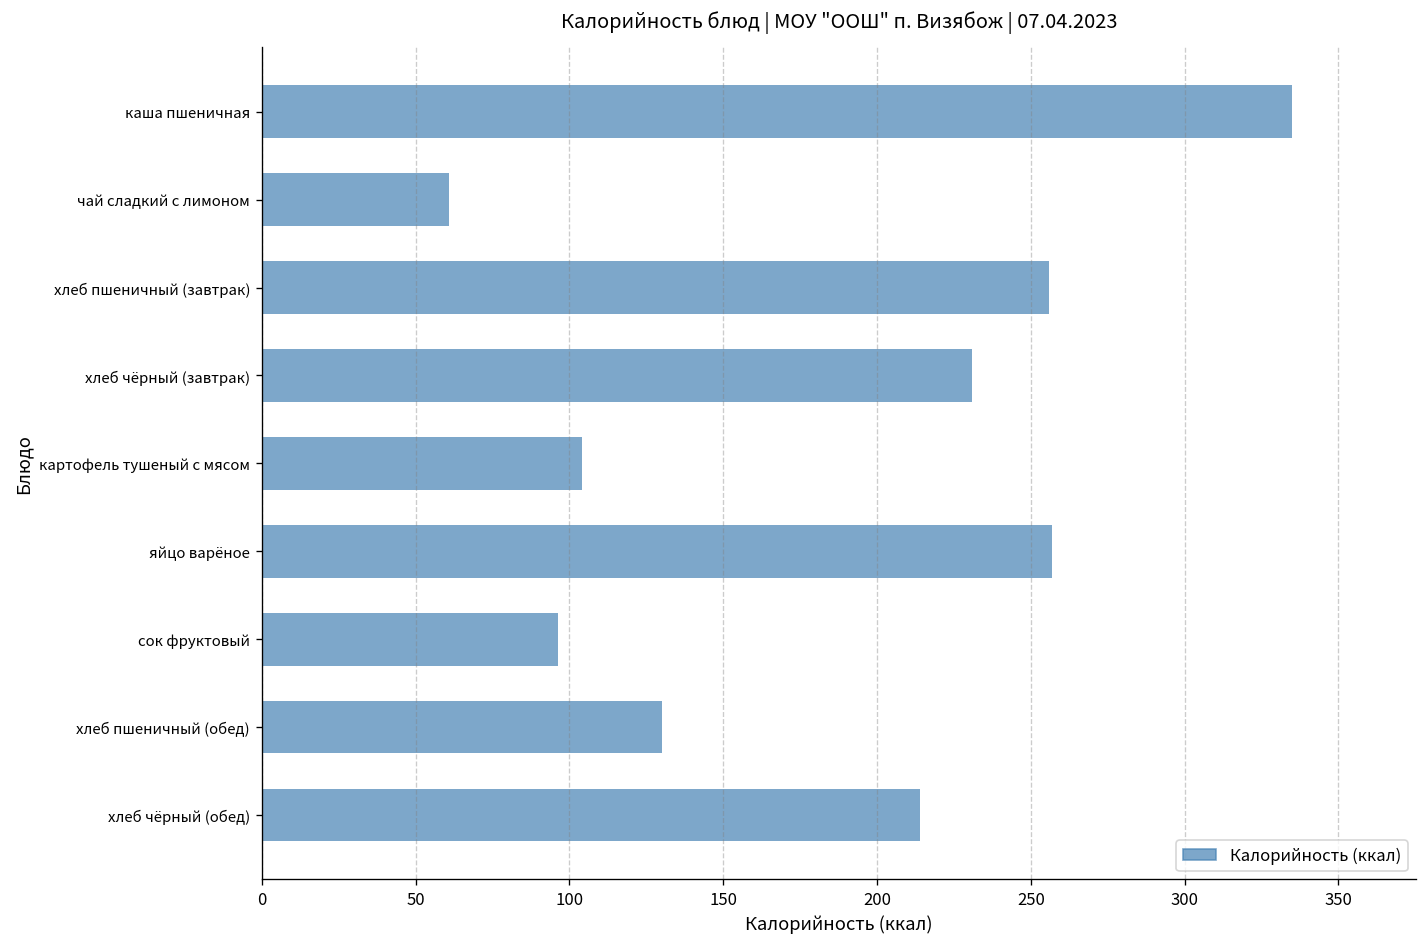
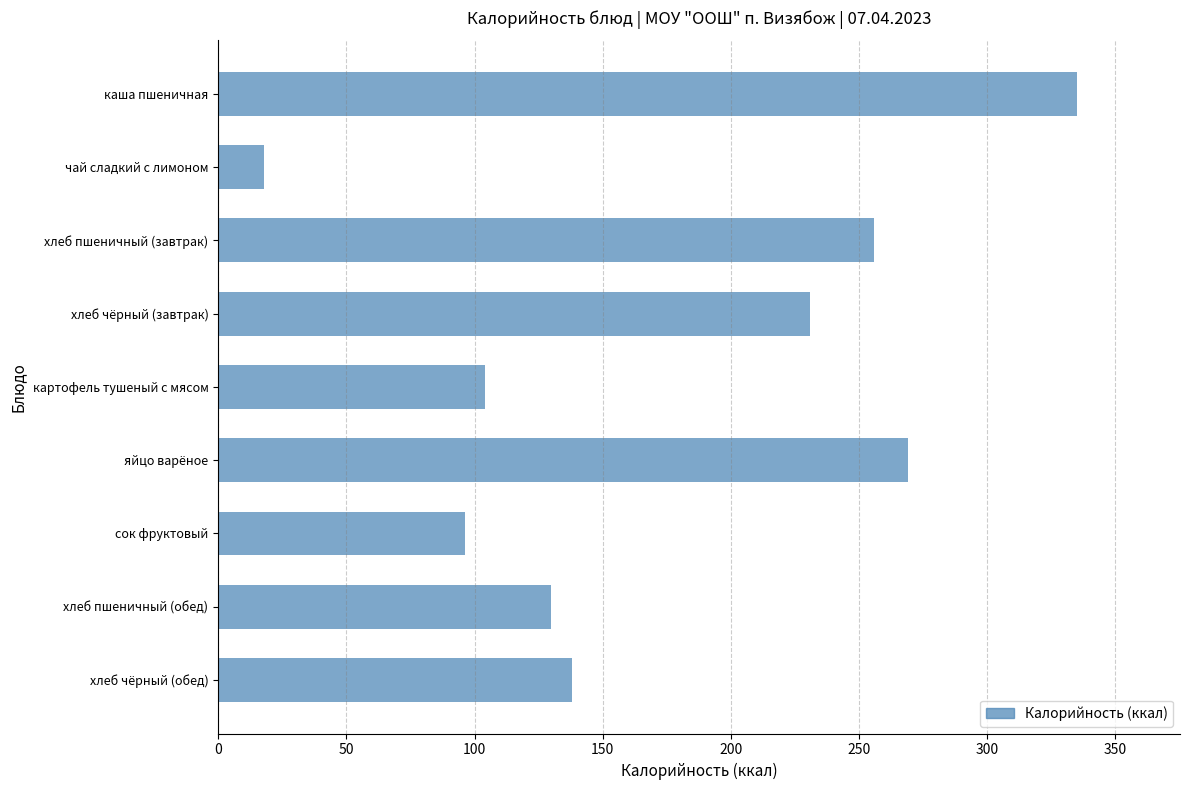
  {
    "каша пшеничная": 335,
-   "чай сладкий с лимоном": 61,
+   "чай сладкий с лимоном": 18,
    "хлеб пшеничный (завтрак)": 256,
    "хлеб чёрный (завтрак)": 231,
    "картофель тушеный с мясом": 104,
-   "яйцо варёное": 257,
+   "яйцо варёное": 269,
    "сок фруктовый": 96,
    "хлеб пшеничный (обед)": 130,
-   "хлеб чёрный (обед)": 214
+   "хлеб чёрный (обед)": 138
  }
